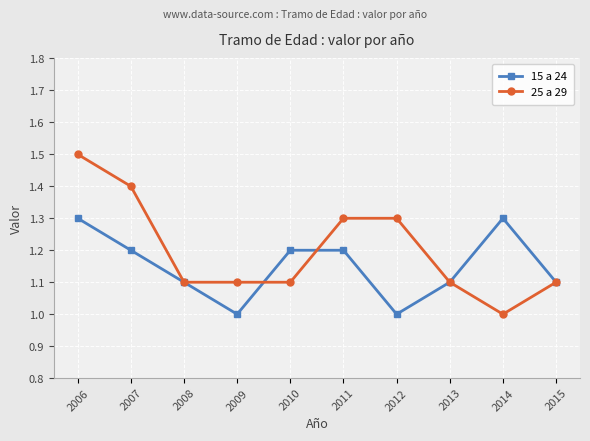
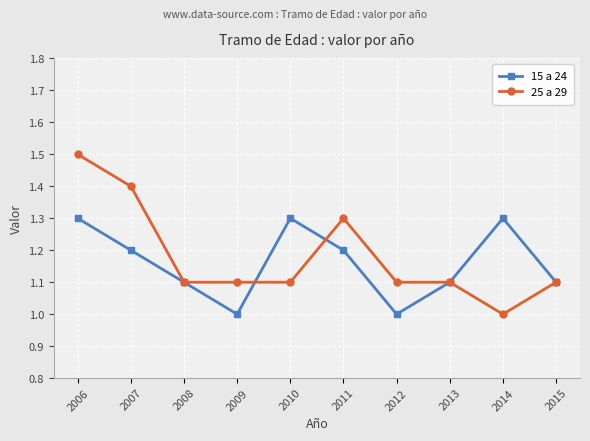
  {
    "15 a 24": {
      "2006": 1.3,
      "2007": 1.2,
      "2009": 1.0,
-     "2010": 1.2,
+     "2010": 1.3,
      "2011": 1.2,
      "2012": 1.0,
      "2014": 1.3
    },
    "25 a 29": {
      "2006": 1.5,
      "2007": 1.4,
      "2009": 1.1,
      "2010": 1.1,
      "2011": 1.3,
-     "2012": 1.3,
+     "2012": 1.1,
      "2014": 1.0
    }
  }
